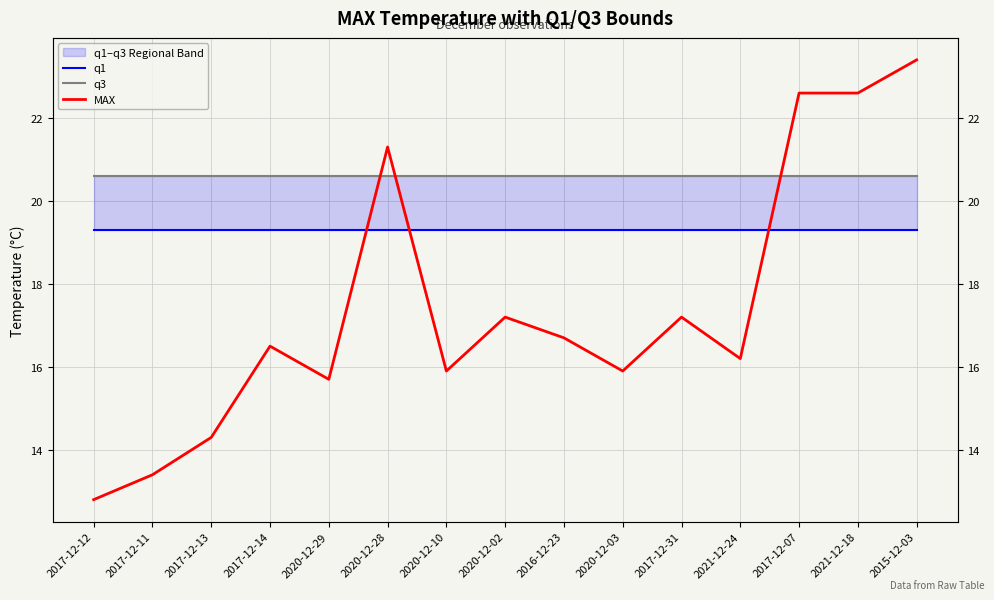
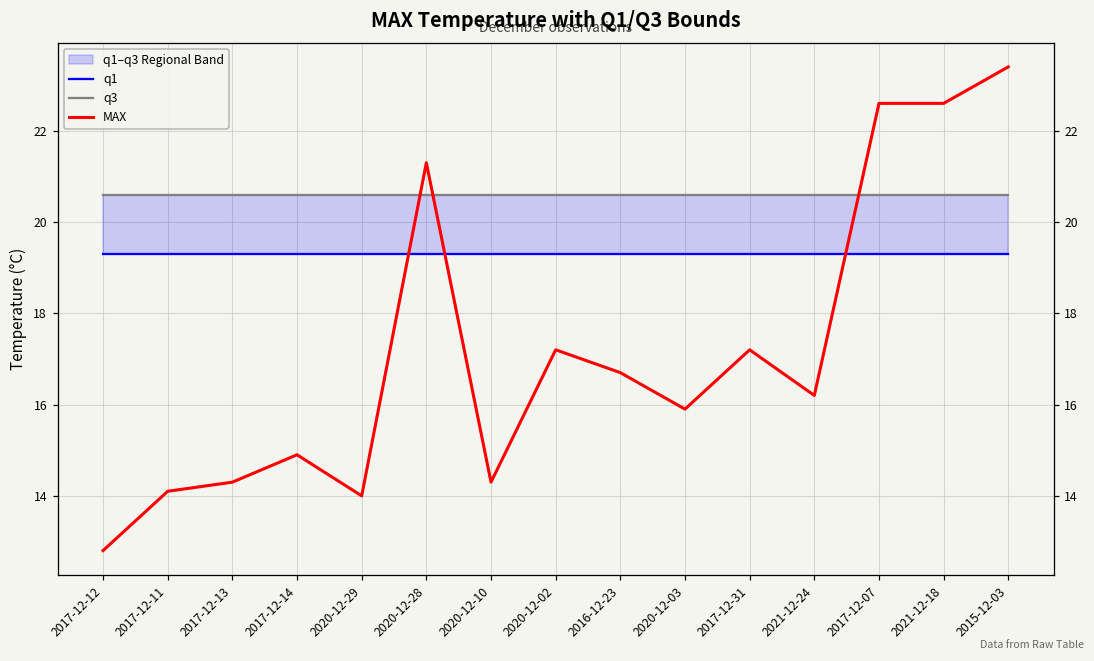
  {
    "MAX": {
      "2017-12-12": 12.8,
-     "2017-12-11": 13.4,
+     "2017-12-11": 14.1,
      "2017-12-13": 14.3,
-     "2017-12-14": 16.5,
-     "2020-12-29": 15.7,
+     "2017-12-14": 14.9,
+     "2020-12-29": 14.0,
      "2020-12-28": 21.3,
-     "2020-12-10": 15.9,
+     "2020-12-10": 14.3,
      "2020-12-02": 17.2,
      "2016-12-23": 16.7,
      "2020-12-03": 15.9,
      "2017-12-31": 17.2,
      "2021-12-24": 16.2,
      "2017-12-07": 22.6,
      "2021-12-18": 22.6,
      "2015-12-03": 23.4
    }
  }
